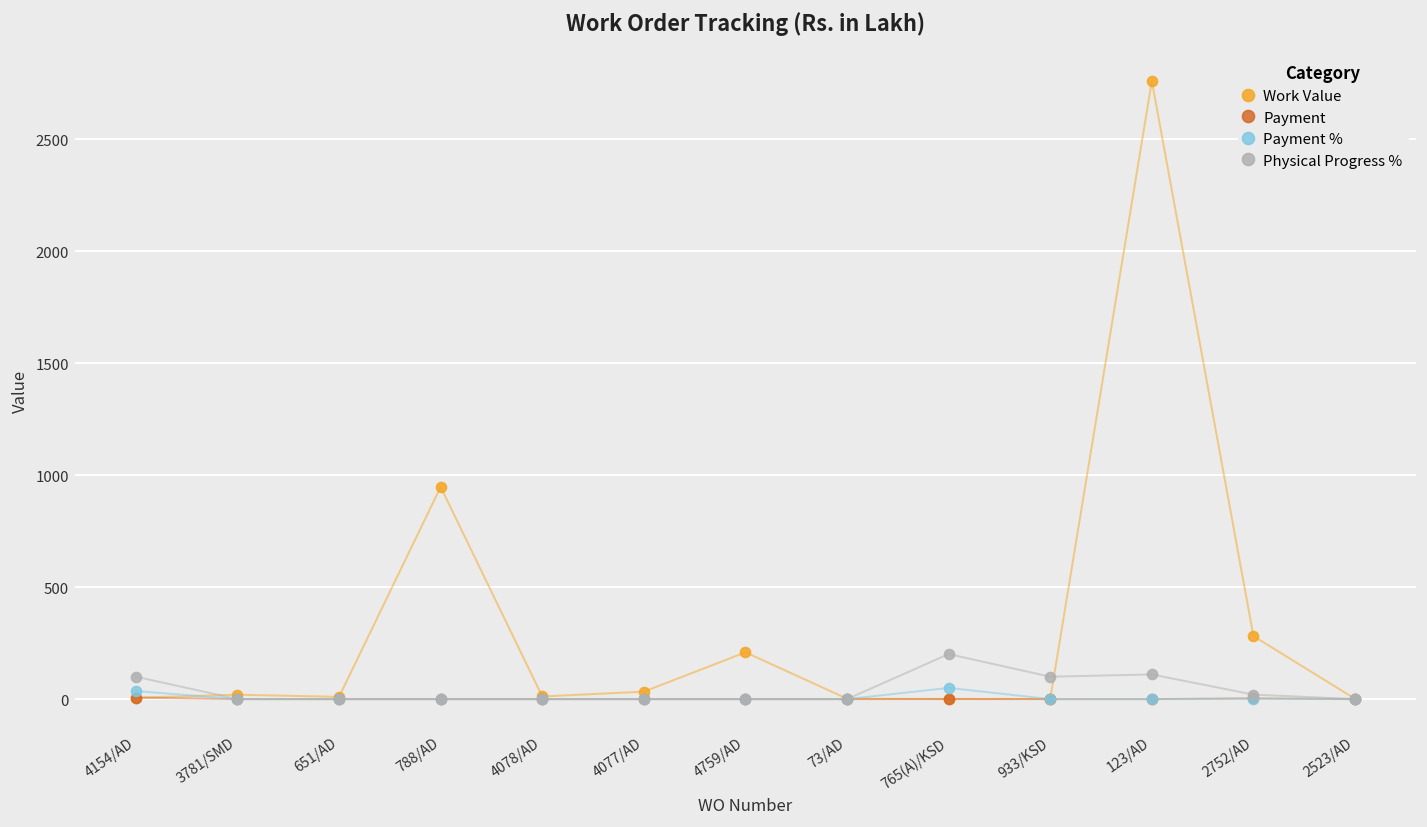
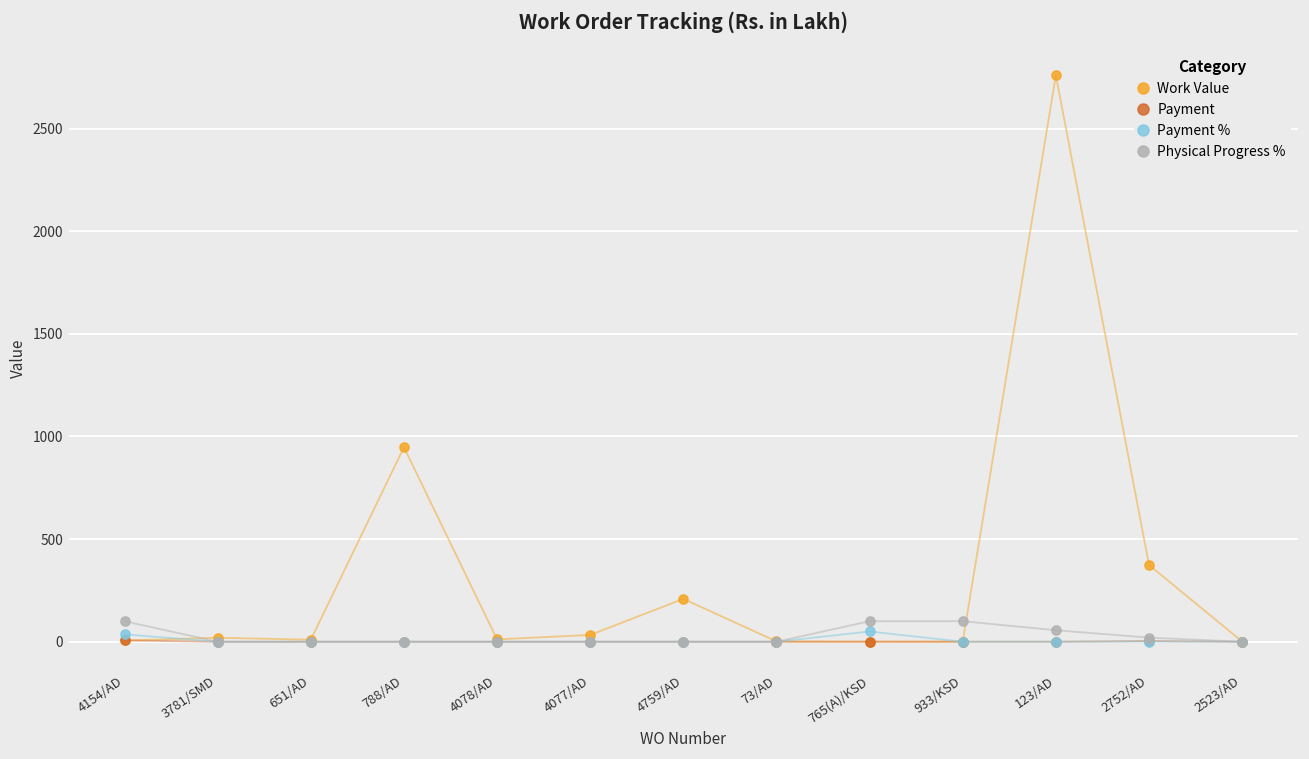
  {
    "Work Value": {
      "3781/SMD": 20,
      "788/AD": 950,
      "4077/AD": 30,
      "4759/AD": 210,
      "123/AD": 2760,
-     "2752/AD": 280
+     "2752/AD": 370
    },
    "Payment %": {
      "4154/AD": 40,
      "765(A)/KSD": 50
    },
    "Physical Progress %": {
      "4154/AD": 100,
-     "765(A)/KSD": 200,
+     "765(A)/KSD": 100,
      "933/KSD": 100,
-     "123/AD": 110,
+     "123/AD": 60,
      "2752/AD": 20
    }
  }
